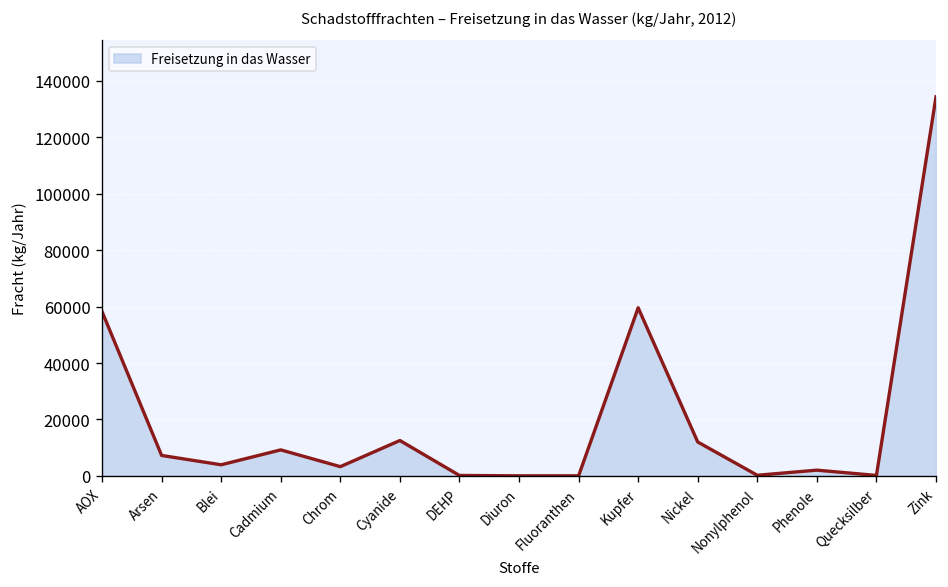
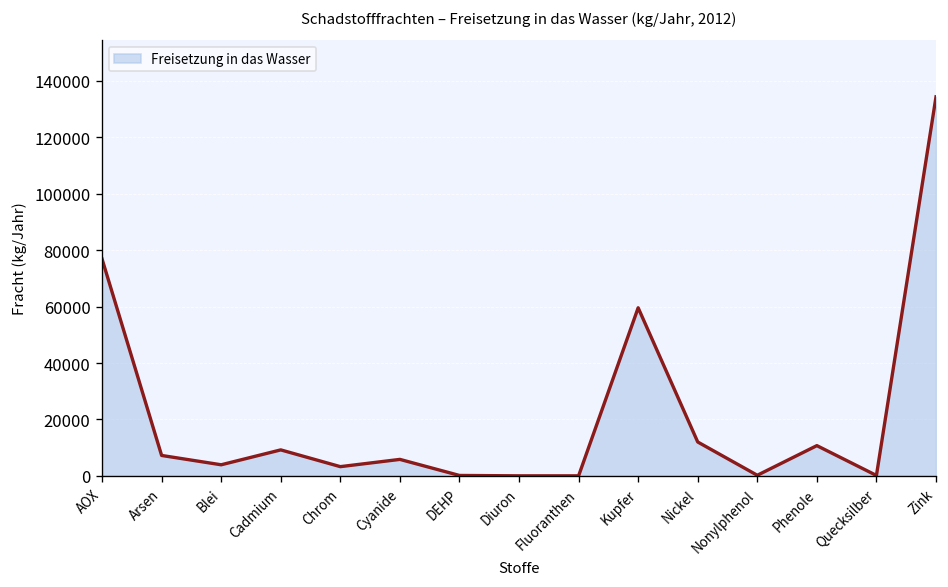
  {
-   "AOX": 58000,
+   "AOX": 77000,
    "Arsen": 7000,
    "Blei": 4000,
    "Cadmium": 9000,
    "Chrom": 3000,
-   "Cyanide": 13000,
+   "Cyanide": 6000,
    "DEHP": 0,
    "Diuron": 0,
    "Fluoranthen": 0,
    "Kupfer": 60000,
    "Nickel": 12000,
    "Nonylphenol": 0,
-   "Phenole": 2000,
+   "Phenole": 11000,
    "Quecksilber": 0,
    "Zink": 134000
  }
